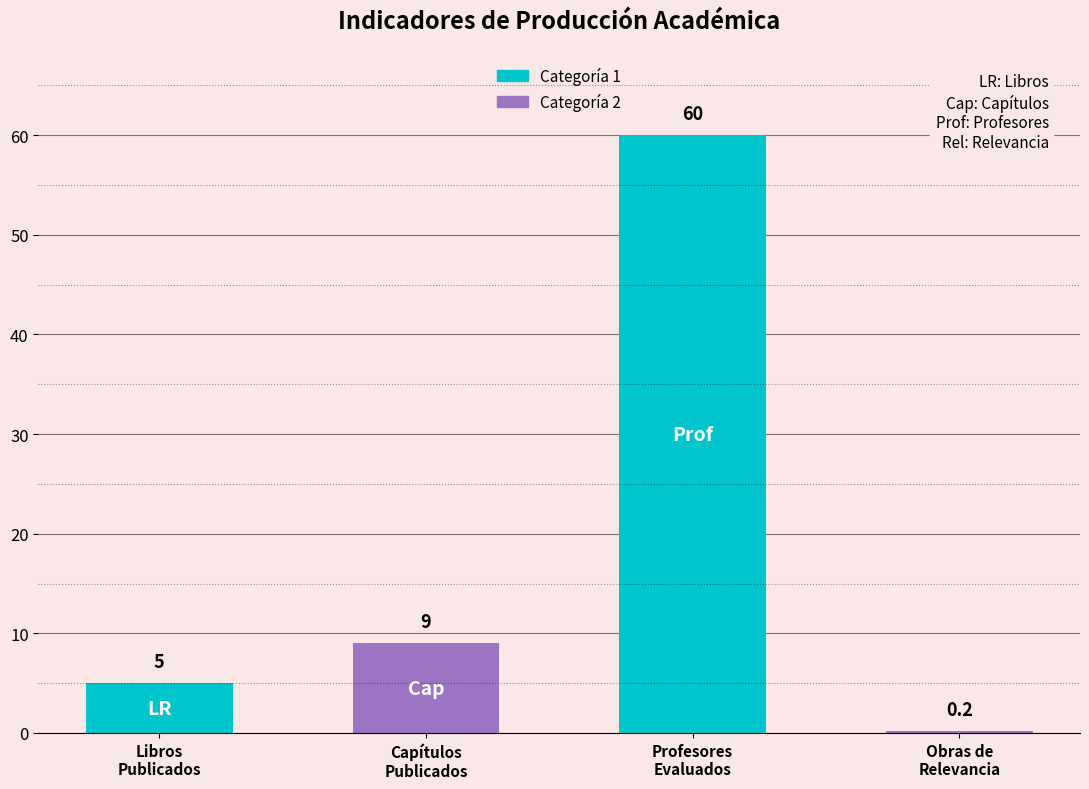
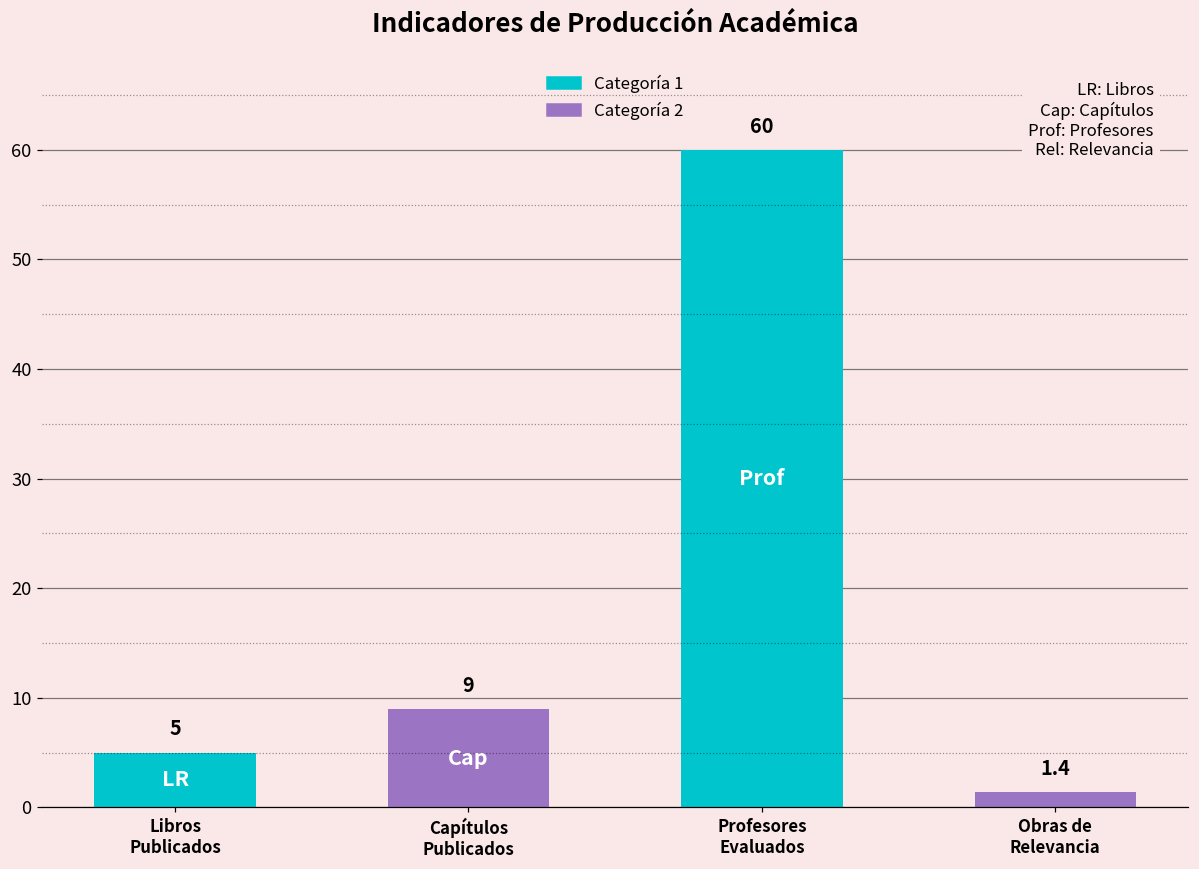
  {
    "Libros Publicados": 5,
    "Capítulos Publicados": 9,
    "Profesores Evaluados": 60,
-   "Obras de Relevancia": 0.2
+   "Obras de Relevancia": 1.4
  }
